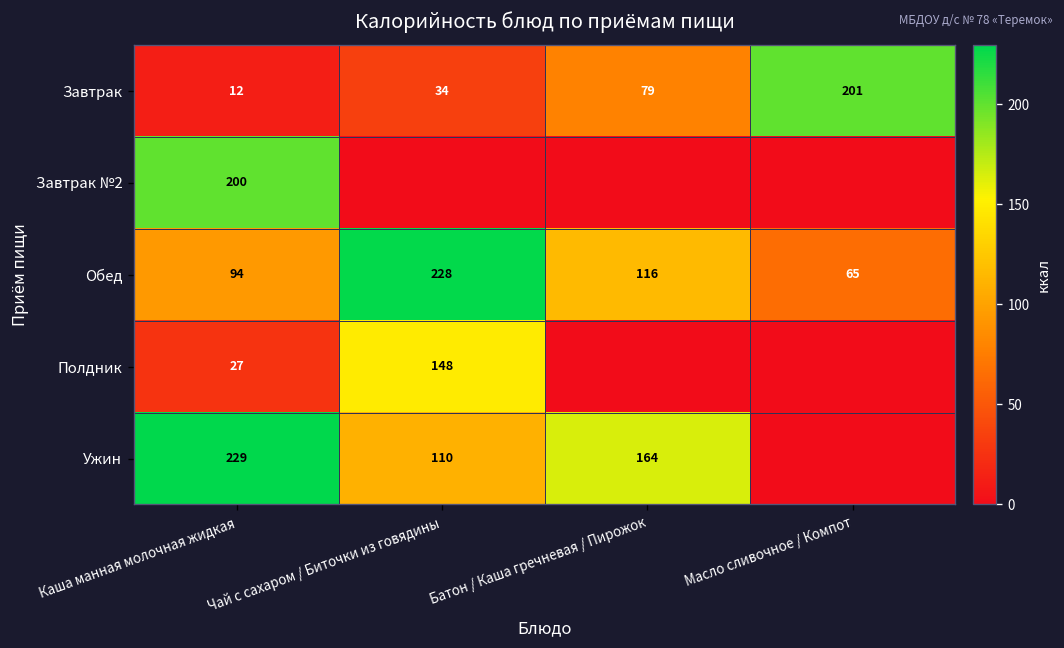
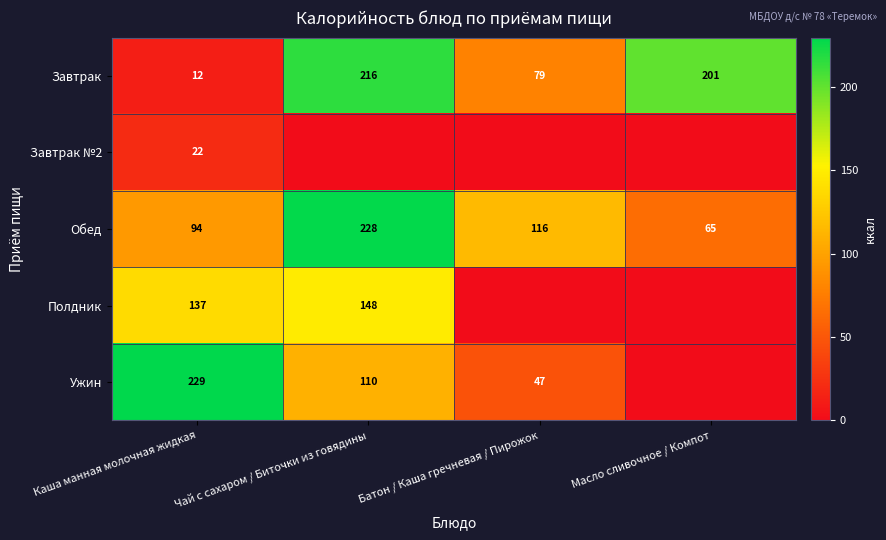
  {
    "Завтрак": {
      "Каша манная молочная жидкая": 12,
-     "Чай с сахаром / Биточки из говядины": 34,
+     "Чай с сахаром / Биточки из говядины": 216,
      "Батон / Каша гречневая / Пирожок": 79,
      "Масло сливочное / Компот": 201
    },
    "Завтрак №2": {
-     "Каша манная молочная жидкая": 200
+     "Каша манная молочная жидкая": 22
    },
    "Обед": {
      "Каша манная молочная жидкая": 94,
      "Чай с сахаром / Биточки из говядины": 228,
      "Батон / Каша гречневая / Пирожок": 116,
      "Масло сливочное / Компот": 65
    },
    "Полдник": {
-     "Каша манная молочная жидкая": 27,
+     "Каша манная молочная жидкая": 137,
      "Чай с сахаром / Биточки из говядины": 148
    },
    "Ужин": {
      "Каша манная молочная жидкая": 229,
      "Чай с сахаром / Биточки из говядины": 110,
-     "Батон / Каша гречневая / Пирожок": 164
+     "Батон / Каша гречневая / Пирожок": 47
    }
  }
